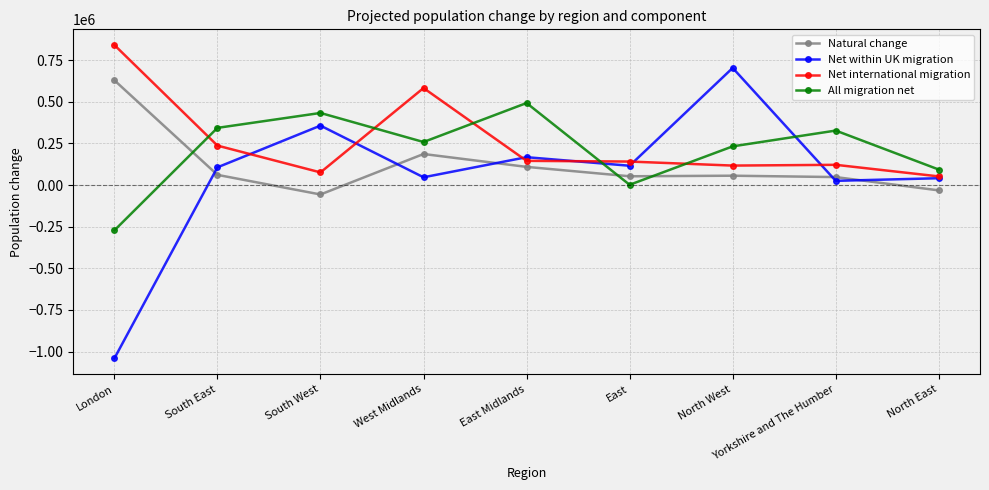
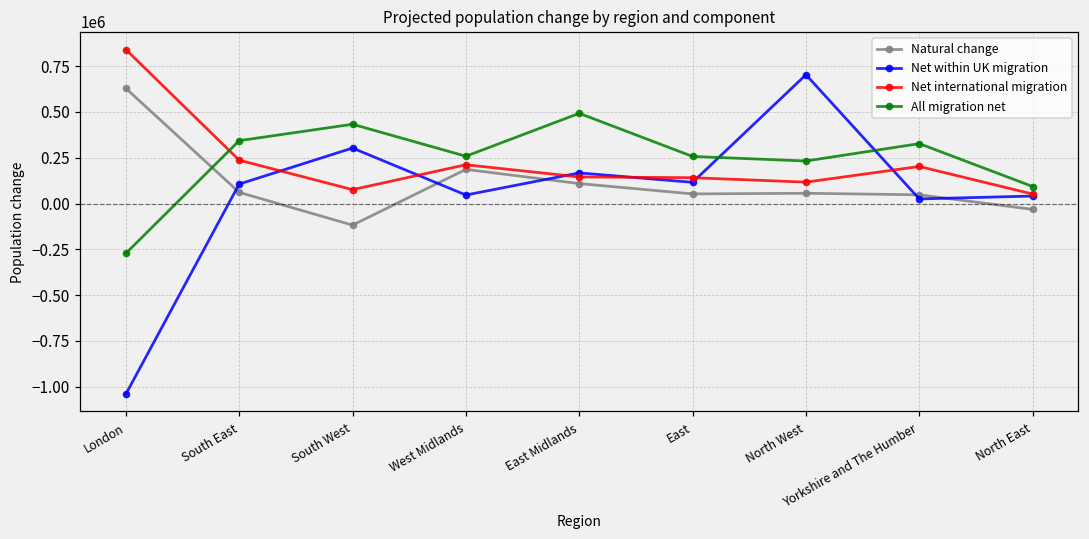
  {
    "Natural change": {
      "London": 630000,
      "South East": 60000,
-     "South West": -60000,
+     "South West": -120000,
      "West Midlands": 190000,
      "East Midlands": 110000,
      "East": 50000,
      "North West": 60000,
      "Yorkshire and The Humber": 50000,
      "North East": -30000
    },
    "Net within UK migration": {
      "London": -1040000,
      "South East": 110000,
-     "South West": 360000,
+     "South West": 300000,
      "West Midlands": 50000,
      "East Midlands": 170000,
      "East": 120000,
      "North West": 700000,
      "Yorkshire and The Humber": 30000
    },
    "Net international migration": {
      "London": 840000,
      "South East": 240000,
      "South West": 80000,
-     "West Midlands": 580000,
+     "West Midlands": 210000,
      "East Midlands": 150000,
      "East": 140000,
      "North West": 120000,
-     "Yorkshire and The Humber": 120000
+     "Yorkshire and The Humber": 200000
    },
    "All migration net": {
      "London": -270000,
      "South East": 340000,
      "South West": 430000,
      "West Midlands": 260000,
      "East Midlands": 490000,
-     "East": 0,
+     "East": 260000,
      "North West": 230000,
      "Yorkshire and The Humber": 330000,
      "North East": 90000
    }
  }
